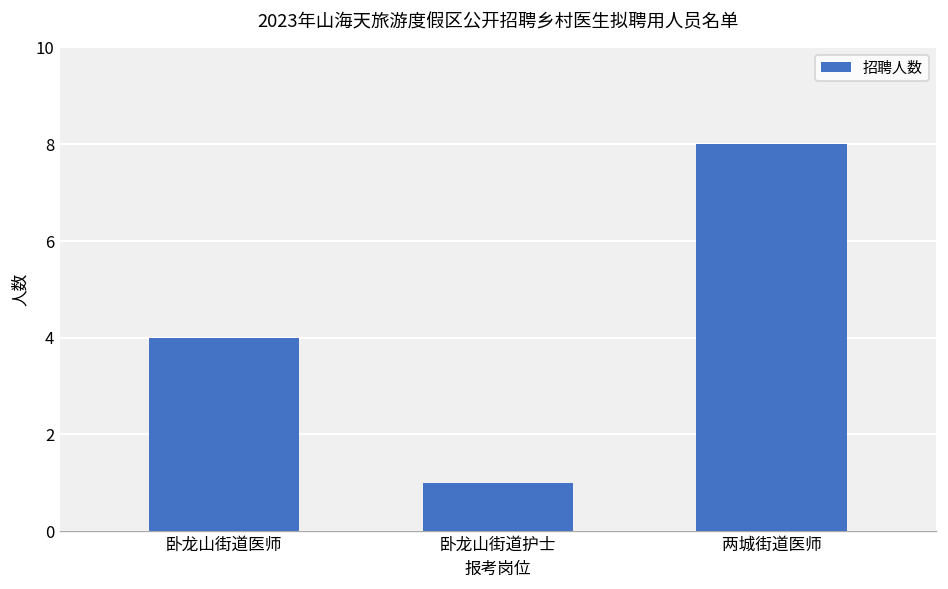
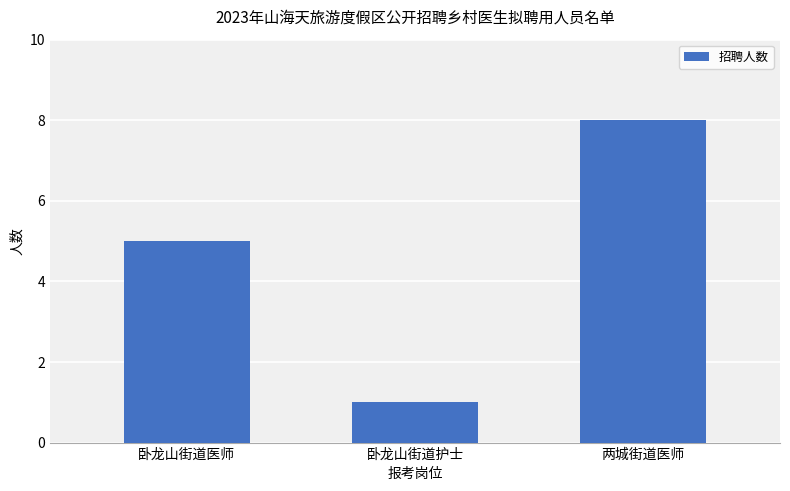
  {
-   "卧龙山街道医师": 4,
+   "卧龙山街道医师": 5,
    "卧龙山街道护士": 1,
    "两城街道医师": 8
  }
